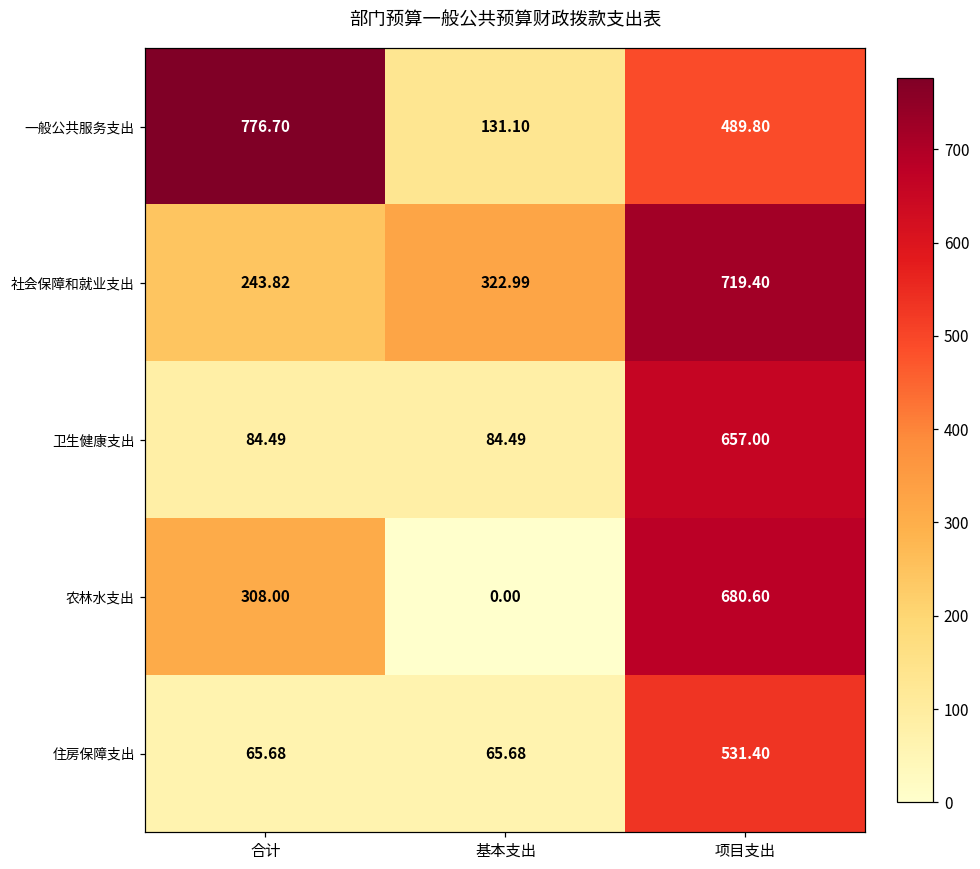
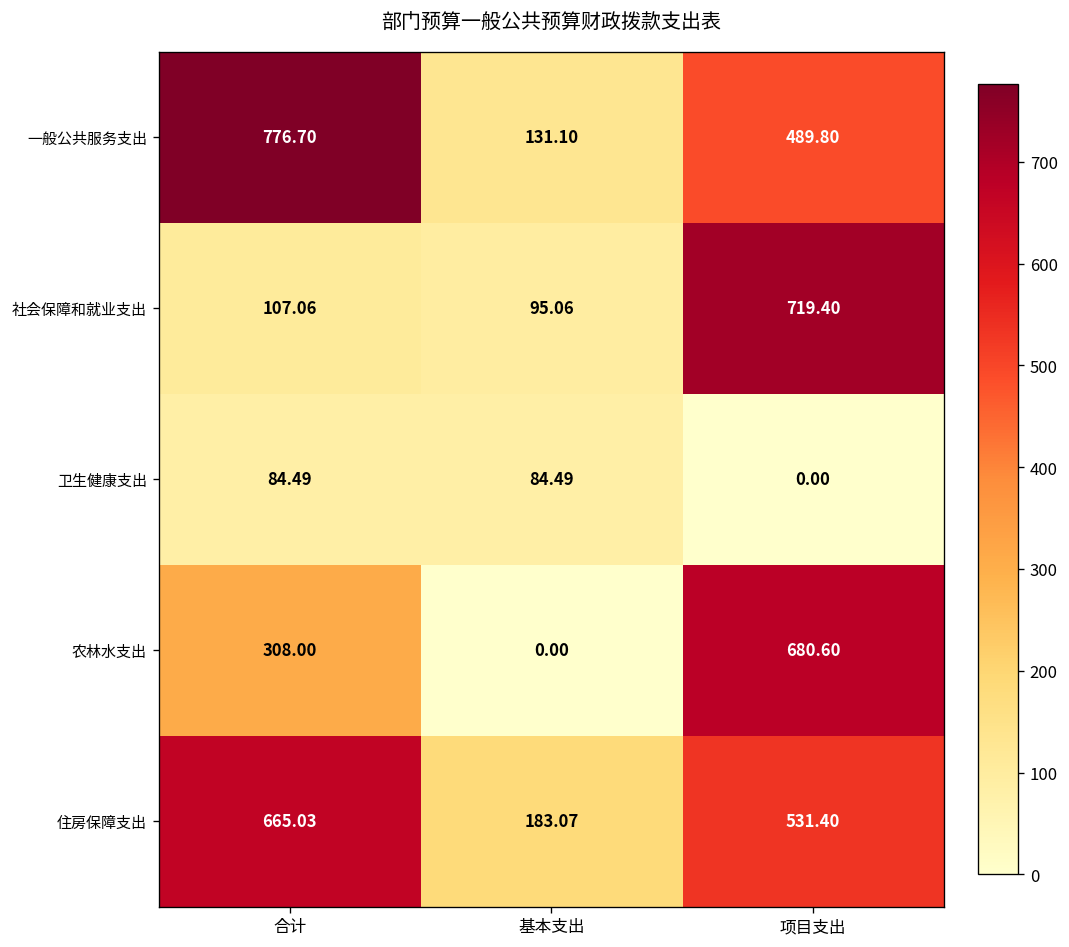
  {
    "一般公共服务支出": {
      "合计": 776.70,
      "基本支出": 131.10,
      "项目支出": 489.80
    },
    "社会保障和就业支出": {
-     "合计": 243.82,
-     "基本支出": 322.99,
+     "合计": 107.06,
+     "基本支出": 95.06,
      "项目支出": 719.40
    },
    "卫生健康支出": {
      "合计": 84.49,
      "基本支出": 84.49,
-     "项目支出": 657.00
+     "项目支出": 0.00
    },
    "农林水支出": {
      "合计": 308.00,
      "基本支出": 0.00,
      "项目支出": 680.60
    },
    "住房保障支出": {
-     "合计": 65.68,
-     "基本支出": 65.68,
+     "合计": 665.03,
+     "基本支出": 183.07,
      "项目支出": 531.40
    }
  }
